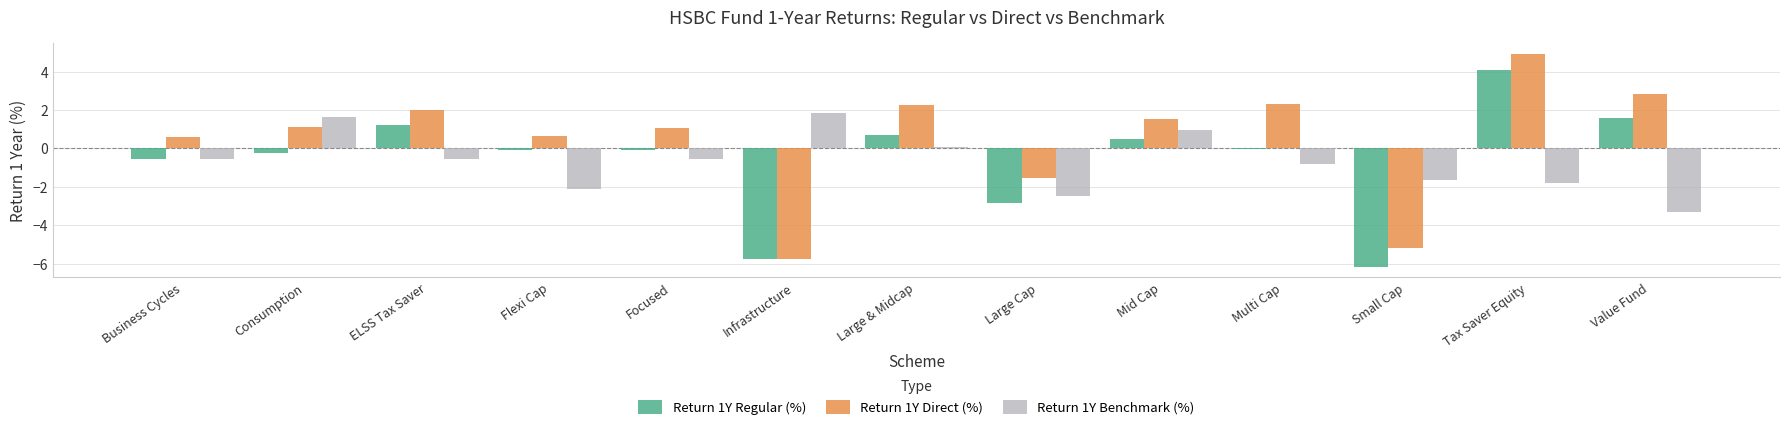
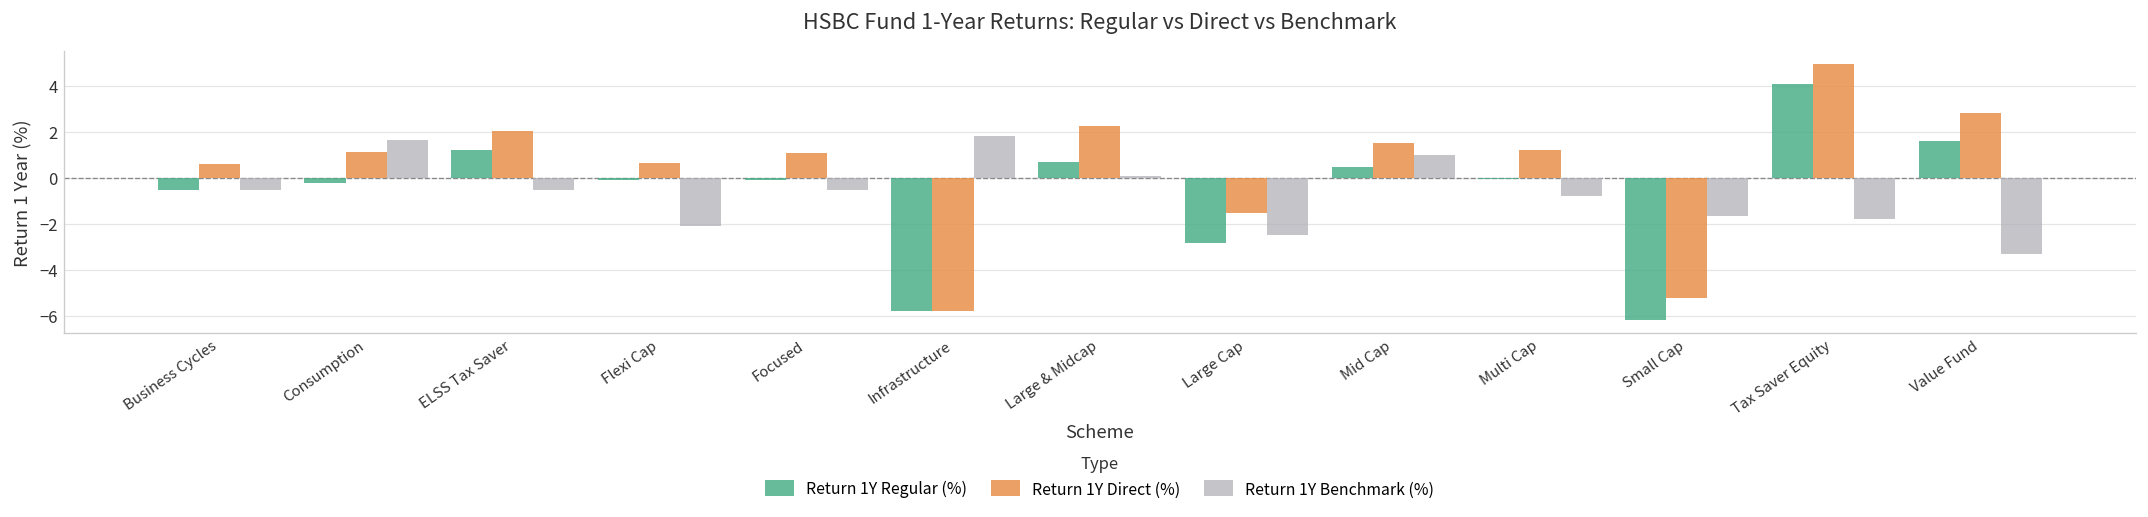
  {
    "Return 1Y Regular (%)": {
      "Business Cycles": -0.5,
      "Consumption": -0.2,
      "ELSS Tax Saver": 1.2,
      "Infrastructure": -5.8,
      "Large & Midcap": 0.7,
      "Large Cap": -2.8,
      "Mid Cap": 0.5,
      "Small Cap": -6.2,
      "Tax Saver Equity": 4.1,
      "Value Fund": 1.6
    },
    "Return 1Y Direct (%)": {
      "Business Cycles": 0.6,
      "Consumption": 1.1,
      "ELSS Tax Saver": 2.0,
      "Flexi Cap": 0.7,
      "Focused": 1.1,
      "Infrastructure": -5.8,
      "Large & Midcap": 2.3,
      "Large Cap": -1.5,
      "Mid Cap": 1.5,
-     "Multi Cap": 2.3,
+     "Multi Cap": 1.2,
      "Small Cap": -5.2,
      "Tax Saver Equity": 4.9,
      "Value Fund": 2.8
    },
    "Return 1Y Benchmark (%)": {
      "Business Cycles": -0.5,
      "Consumption": 1.6,
      "ELSS Tax Saver": -0.5,
      "Flexi Cap": -2.1,
      "Focused": -0.5,
      "Infrastructure": 1.8,
      "Large Cap": -2.5,
      "Mid Cap": 1.0,
      "Multi Cap": -0.8,
      "Small Cap": -1.7,
      "Tax Saver Equity": -1.8,
      "Value Fund": -3.3
    }
  }
